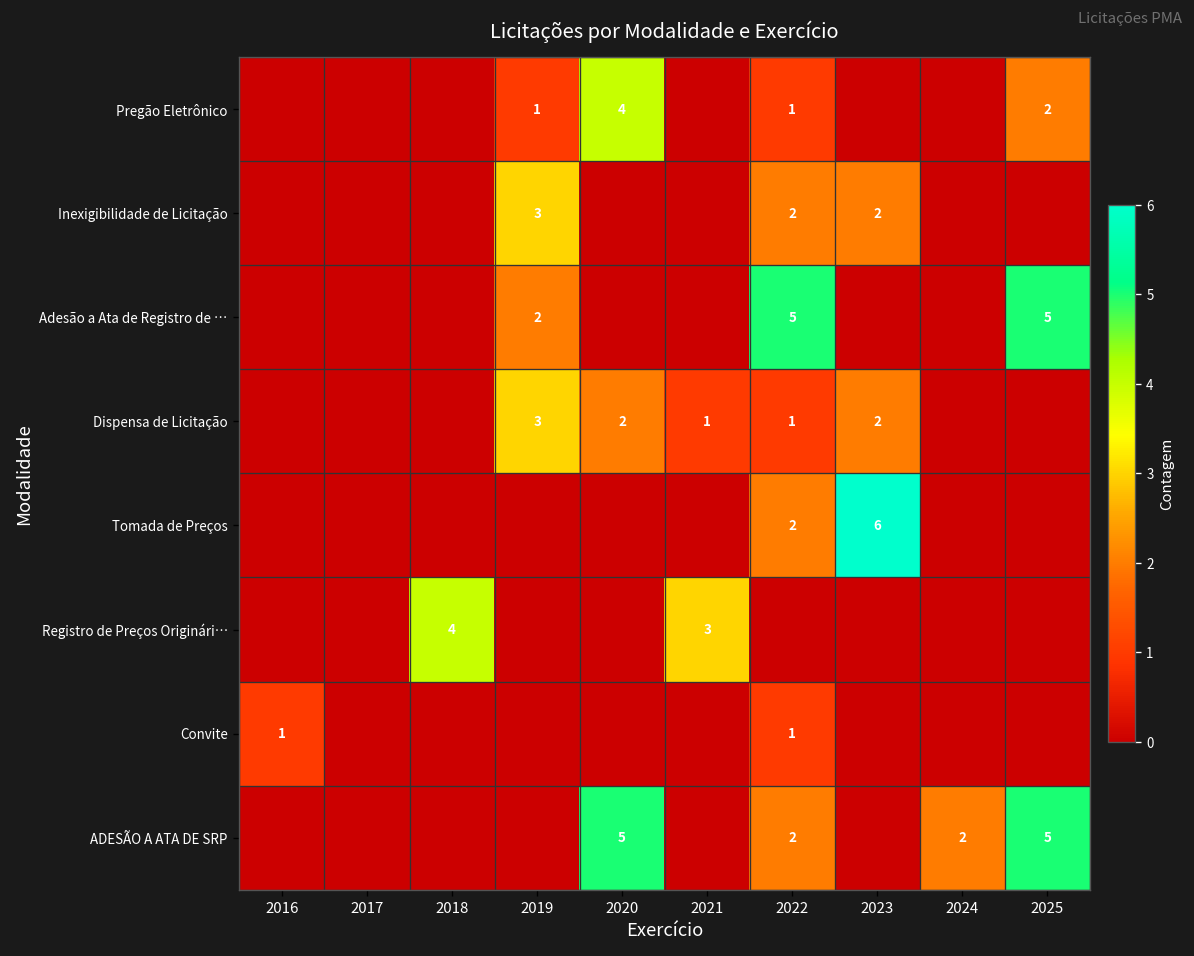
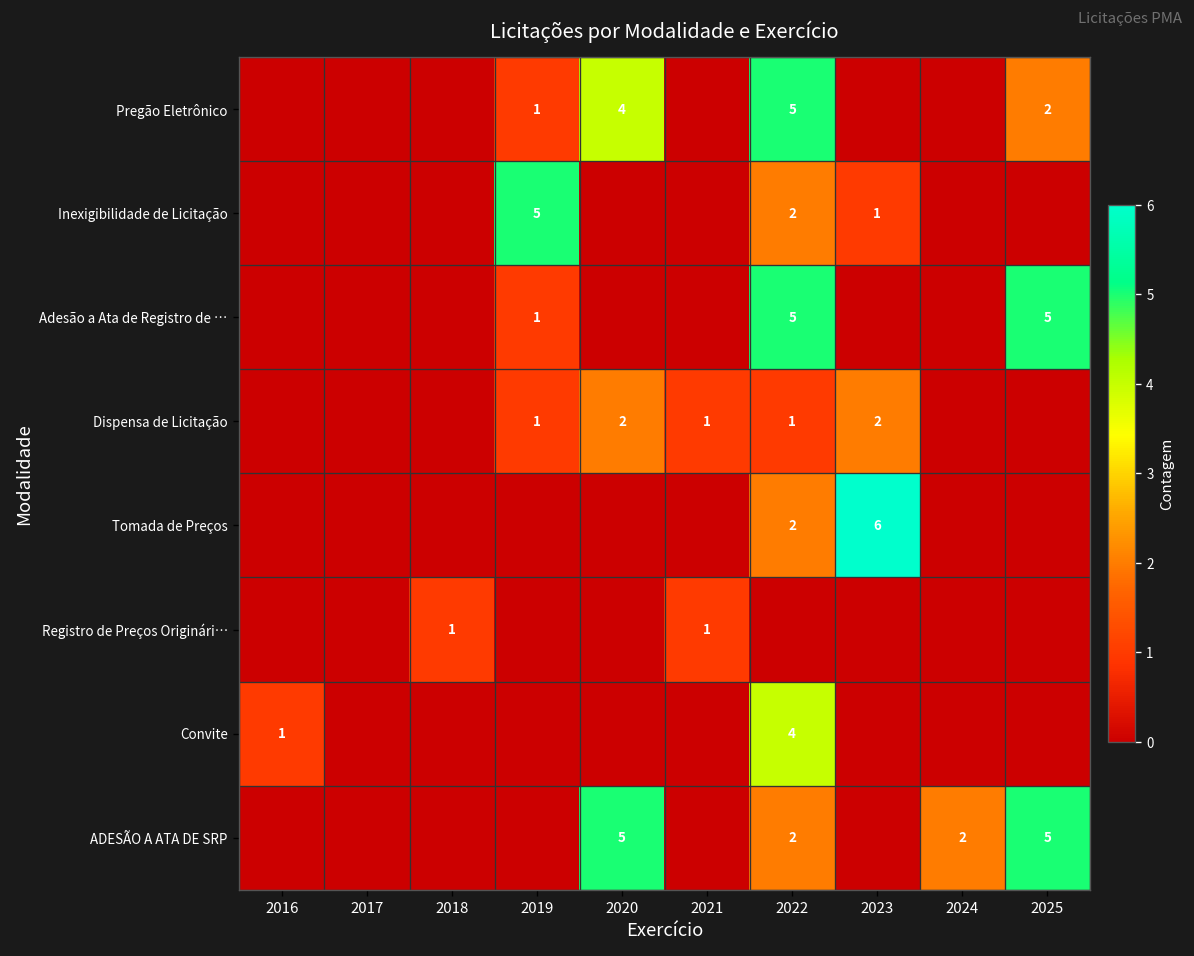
  {
    "Pregão Eletrônico": {
      "2019": 1,
      "2020": 4,
-     "2022": 1,
+     "2022": 5,
      "2025": 2
    },
    "Inexigibilidade de Licitação": {
-     "2019": 3,
+     "2019": 5,
      "2022": 2,
-     "2023": 2
+     "2023": 1
    },
    "Adesão a Ata de Registro de …": {
-     "2019": 2,
+     "2019": 1,
      "2022": 5,
      "2025": 5
    },
    "Dispensa de Licitação": {
-     "2019": 3,
+     "2019": 1,
      "2020": 2,
      "2021": 1,
      "2022": 1,
      "2023": 2
    },
    "Tomada de Preços": {
      "2022": 2,
      "2023": 6
    },
    "Registro de Preços Originári…": {
-     "2018": 4,
-     "2021": 3
+     "2018": 1,
+     "2021": 1
    },
    "Convite": {
      "2016": 1,
-     "2022": 1
+     "2022": 4
    },
    "ADESÃO A ATA DE SRP": {
      "2020": 5,
      "2022": 2,
      "2024": 2,
      "2025": 5
    }
  }
